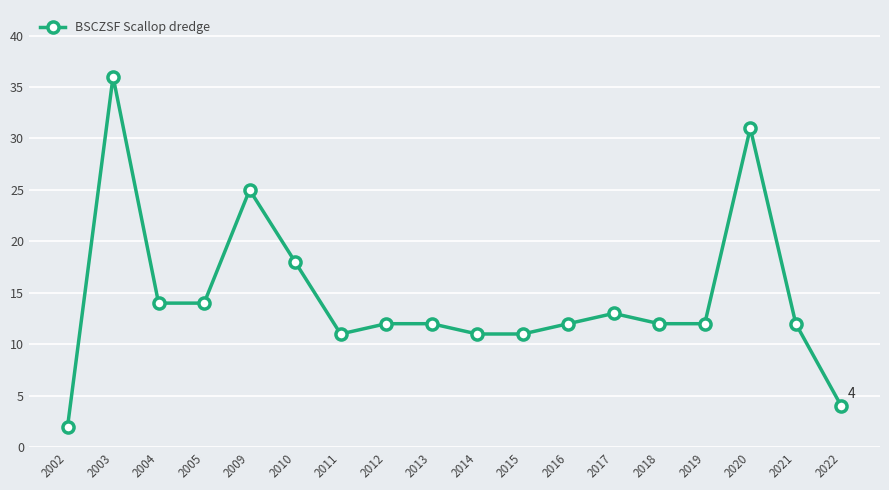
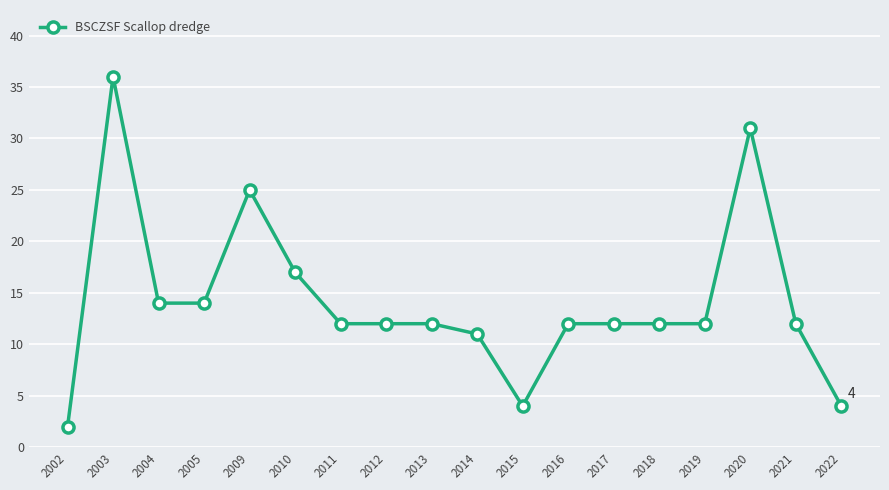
  {
    "2002": 2,
    "2003": 36,
    "2004": 14,
    "2005": 14,
    "2009": 25,
-   "2010": 18,
-   "2011": 11,
+   "2010": 17,
+   "2011": 12,
    "2012": 12,
    "2013": 12,
    "2014": 11,
-   "2015": 11,
+   "2015": 4,
    "2016": 12,
-   "2017": 13,
+   "2017": 12,
    "2018": 12,
    "2019": 12,
    "2020": 31,
    "2021": 12
  }
